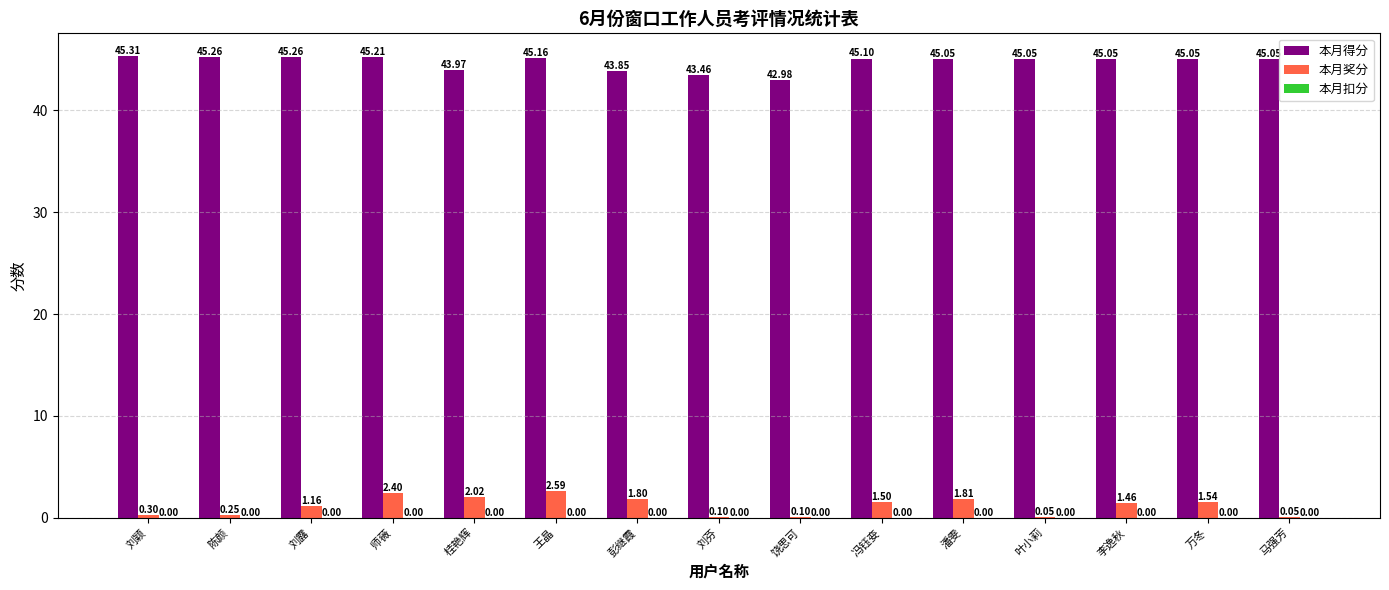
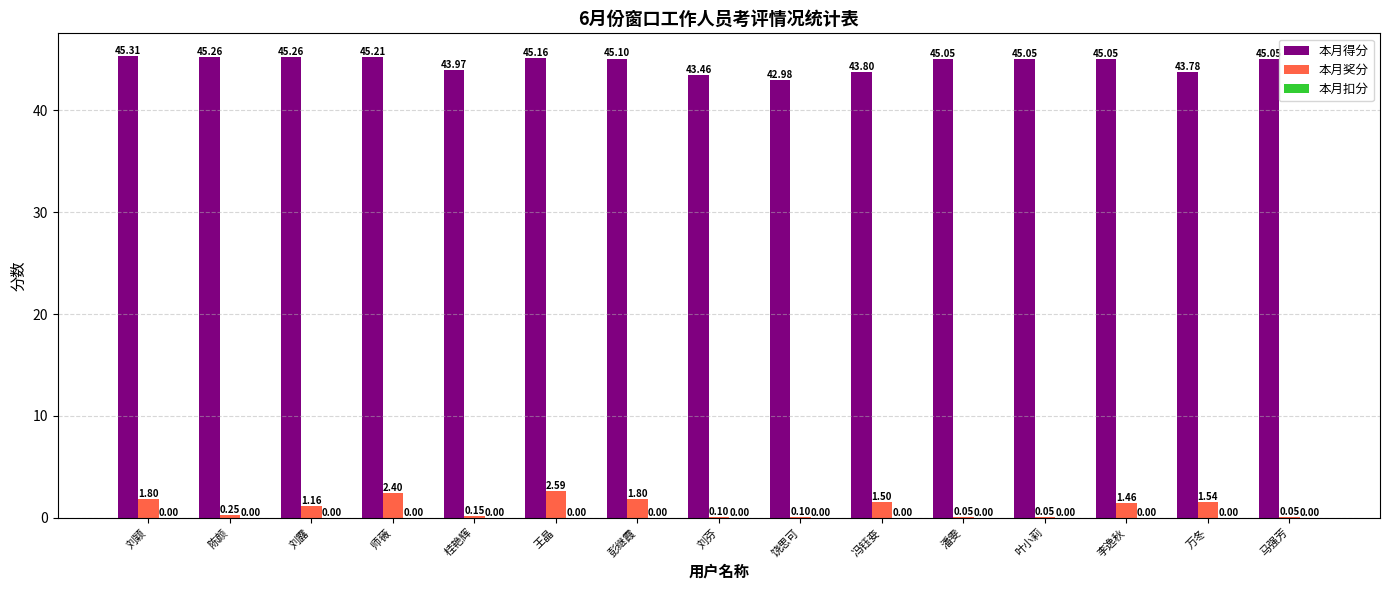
  {
    "本月得分": {
      "刘颖": 45.31,
      "陈颜": 45.26,
      "刘露": 45.26,
      "师薇": 45.21,
      "桂艳辉": 43.97,
      "王晶": 45.16,
-     "彭继霞": 43.85,
+     "彭继霞": 45.10,
      "刘芬": 43.46,
      "饶思可": 42.98,
-     "冯钰娈": 45.10,
+     "冯钰娈": 43.80,
      "潘雯": 45.05,
      "叶小莉": 45.05,
      "李逸秋": 45.05,
-     "万冬": 45.05
+     "万冬": 43.78
    },
    "本月奖分": {
-     "刘颖": 0.30,
+     "刘颖": 1.80,
      "陈颜": 0.25,
      "刘露": 1.16,
      "师薇": 2.40,
-     "桂艳辉": 2.02,
+     "桂艳辉": 0.15,
      "王晶": 2.59,
      "彭继霞": 1.80,
      "刘芬": 0.10,
      "饶思可": 0.10,
      "冯钰娈": 1.50,
-     "潘雯": 1.81,
+     "潘雯": 0.05,
      "叶小莉": 0.05,
      "李逸秋": 1.46,
      "万冬": 1.54,
      "马强芳": 0.05
    },
    "本月扣分": {
      "刘颖": 0.00,
      "陈颜": 0.00,
      "刘露": 0.00,
      "师薇": 0.00,
      "桂艳辉": 0.00,
      "王晶": 0.00,
      "彭继霞": 0.00,
      "刘芬": 0.00,
      "饶思可": 0.00,
      "冯钰娈": 0.00,
      "潘雯": 0.00,
      "叶小莉": 0.00,
      "李逸秋": 0.00,
      "万冬": 0.00,
      "马强芳": 0.00
    }
  }
